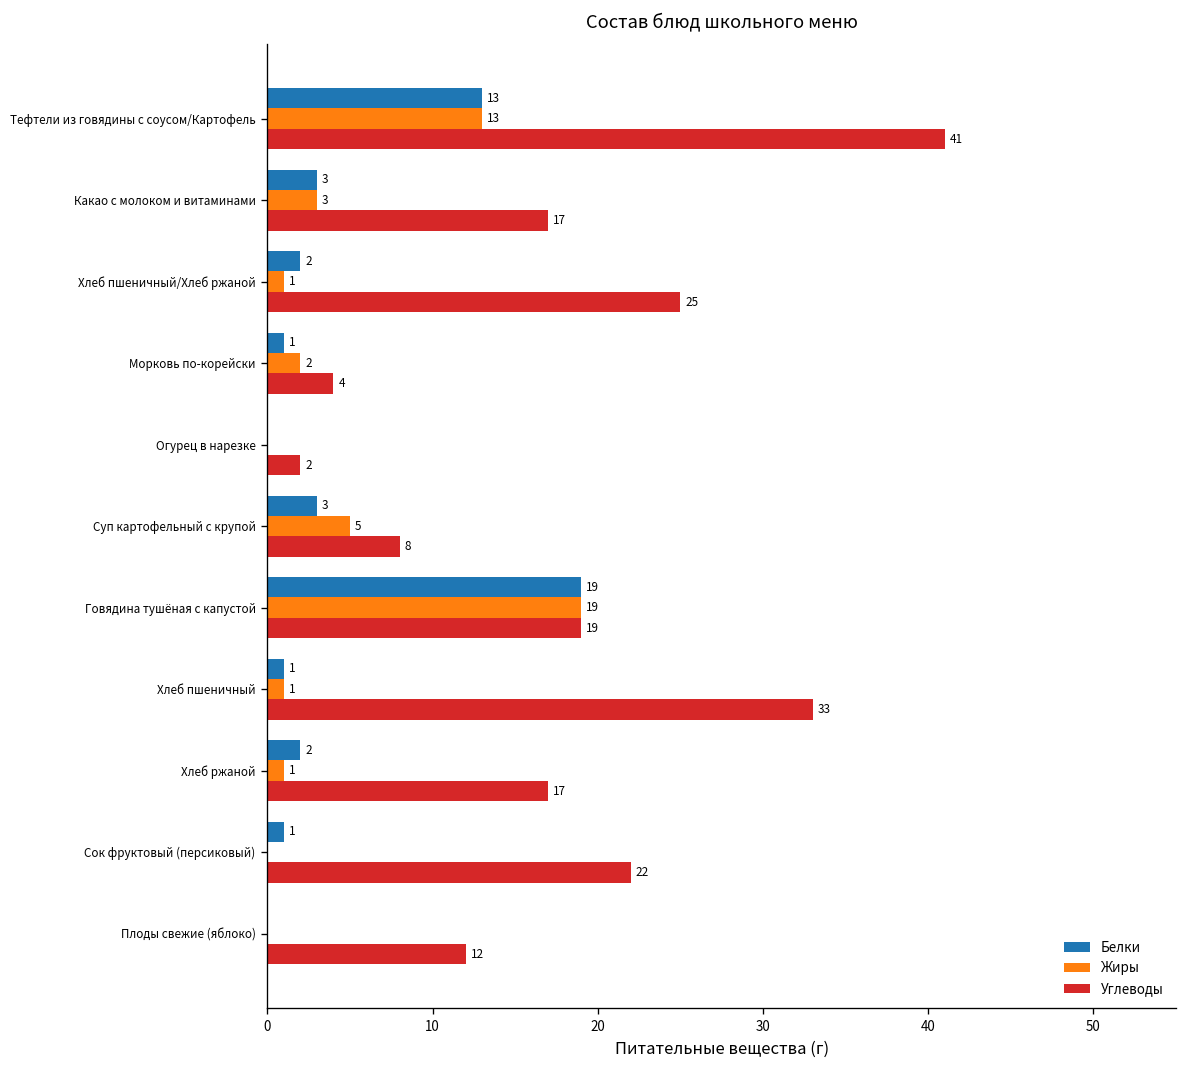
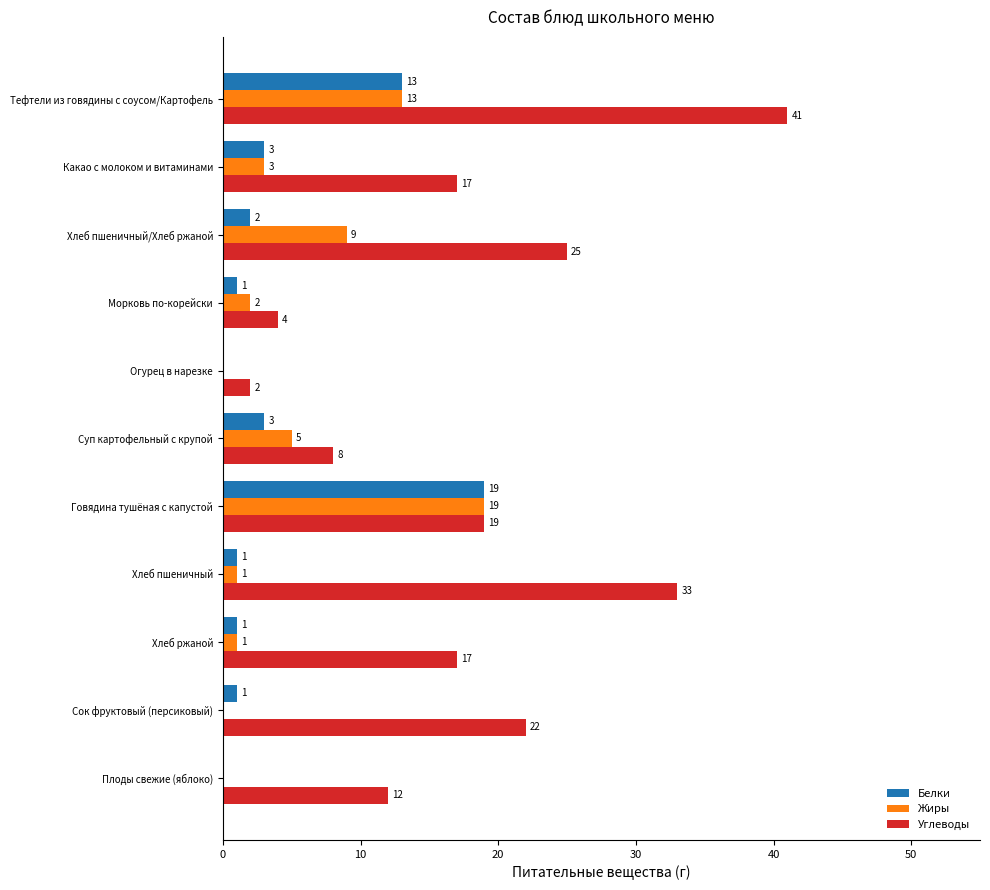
  {
    "Белки": {
      "Тефтели из говядины с соусом/Картофель": 13,
      "Какао с молоком и витаминами": 3,
      "Хлеб пшеничный/Хлеб ржаной": 2,
      "Морковь по-корейски": 1,
      "Суп картофельный с крупой": 3,
      "Говядина тушёная с капустой": 19,
      "Хлеб пшеничный": 1,
-     "Хлеб ржаной": 2,
+     "Хлеб ржаной": 1,
      "Сок фруктовый (персиковый)": 1
    },
    "Жиры": {
      "Тефтели из говядины с соусом/Картофель": 13,
      "Какао с молоком и витаминами": 3,
-     "Хлеб пшеничный/Хлеб ржаной": 1,
+     "Хлеб пшеничный/Хлеб ржаной": 9,
      "Морковь по-корейски": 2,
      "Суп картофельный с крупой": 5,
      "Говядина тушёная с капустой": 19,
      "Хлеб пшеничный": 1,
      "Хлеб ржаной": 1
    },
    "Углеводы": {
      "Тефтели из говядины с соусом/Картофель": 41,
      "Какао с молоком и витаминами": 17,
      "Хлеб пшеничный/Хлеб ржаной": 25,
      "Морковь по-корейски": 4,
      "Огурец в нарезке": 2,
      "Суп картофельный с крупой": 8,
      "Говядина тушёная с капустой": 19,
      "Хлеб пшеничный": 33,
      "Хлеб ржаной": 17,
      "Сок фруктовый (персиковый)": 22,
      "Плоды свежие (яблоко)": 12
    }
  }
